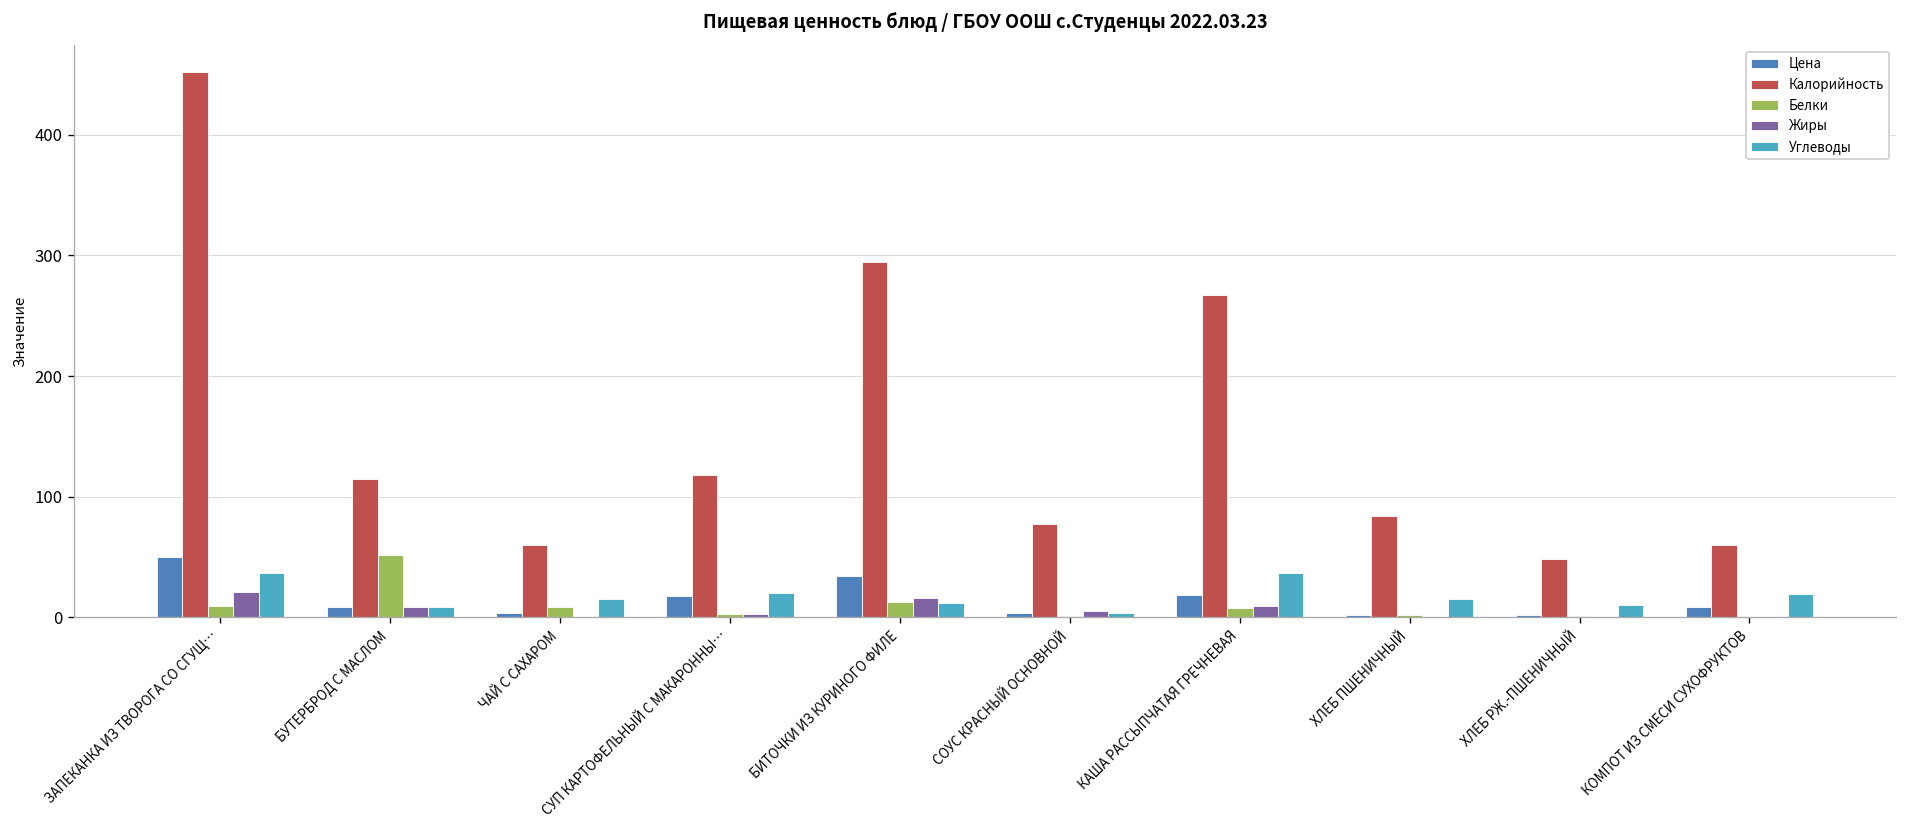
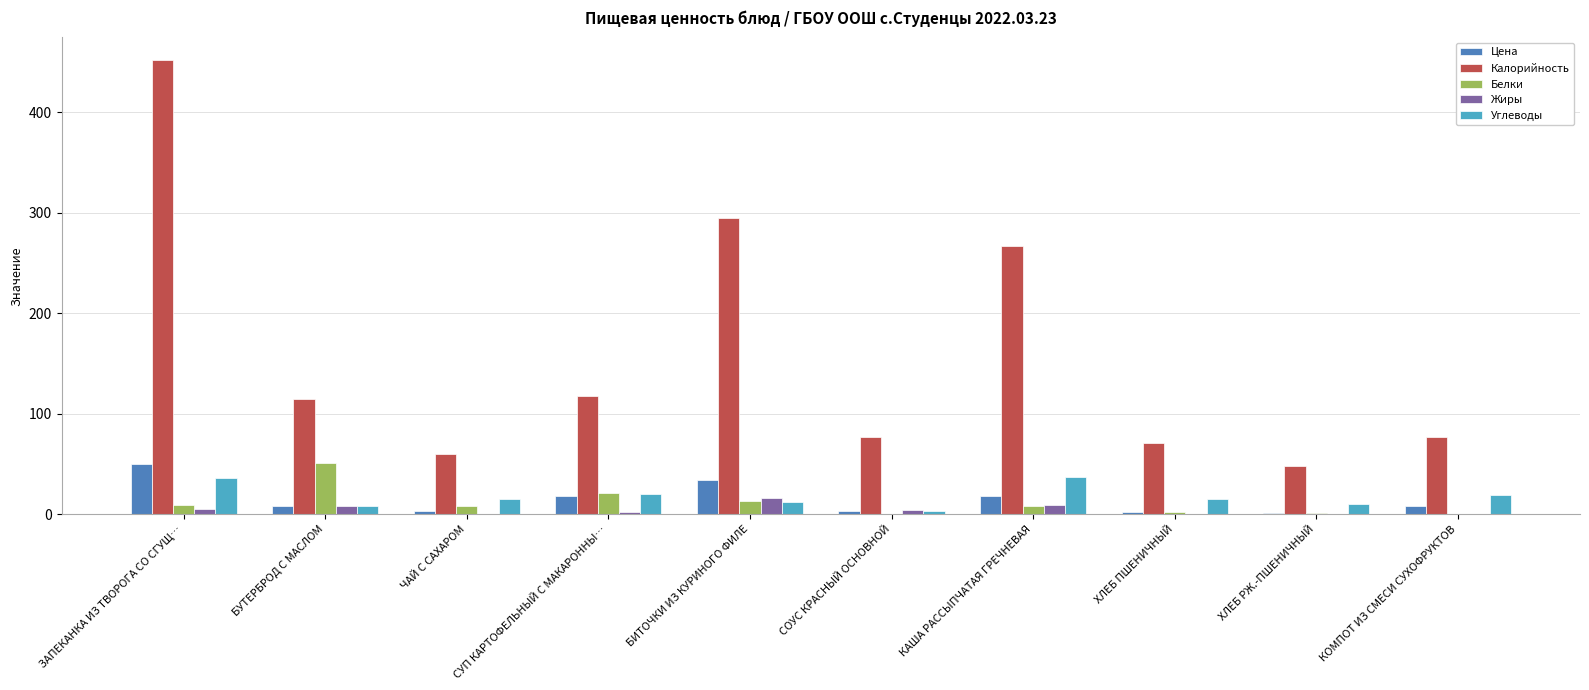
  {
    "Калорийность": {
      "ЗАПЕКАНКА ИЗ ТВОРОГА СО СГУЩ…": 452,
      "БУТЕРБРОД С МАСЛОМ": 115,
      "ЧАЙ С САХАРОМ": 60,
      "СУП КАРТОФЕЛЬНЫЙ С МАКАРОННЫ…": 118,
      "БИТОЧКИ ИЗ КУРИНОГО ФИЛЕ": 295,
      "СОУС КРАСНЫЙ ОСНОВНОЙ": 77,
      "КАША РАССЫПЧАТАЯ ГРЕЧНЕВАЯ": 267,
-     "ХЛЕБ ПШЕНИЧНЫЙ": 84,
+     "ХЛЕБ ПШЕНИЧНЫЙ": 71,
      "ХЛЕБ РЖ.-ПШЕНИЧНЫЙ": 48,
-     "КОМПОТ ИЗ СМЕСИ СУХОФРУКТОВ": 60
+     "КОМПОТ ИЗ СМЕСИ СУХОФРУКТОВ": 77
    },
    "Белки": {
      "ЗАПЕКАНКА ИЗ ТВОРОГА СО СГУЩ…": 10,
      "БУТЕРБРОД С МАСЛОМ": 51,
      "ЧАЙ С САХАРОМ": 8,
-     "СУП КАРТОФЕЛЬНЫЙ С МАКАРОННЫ…": 3,
+     "СУП КАРТОФЕЛЬНЫЙ С МАКАРОННЫ…": 21,
      "БИТОЧКИ ИЗ КУРИНОГО ФИЛЕ": 13,
      "КАША РАССЫПЧАТАЯ ГРЕЧНЕВАЯ": 8,
      "КОМПОТ ИЗ СМЕСИ СУХОФРУКТОВ": 0
    },
    "Жиры": {
-     "ЗАПЕКАНКА ИЗ ТВОРОГА СО СГУЩ…": 21,
+     "ЗАПЕКАНКА ИЗ ТВОРОГА СО СГУЩ…": 5,
      "БУТЕРБРОД С МАСЛОМ": 9,
      "СУП КАРТОФЕЛЬНЫЙ С МАКАРОННЫ…": 3,
      "БИТОЧКИ ИЗ КУРИНОГО ФИЛЕ": 16,
      "СОУС КРАСНЫЙ ОСНОВНОЙ": 5,
      "КАША РАССЫПЧАТАЯ ГРЕЧНЕВАЯ": 10,
      "КОМПОТ ИЗ СМЕСИ СУХОФРУКТОВ": 0
    }
  }
